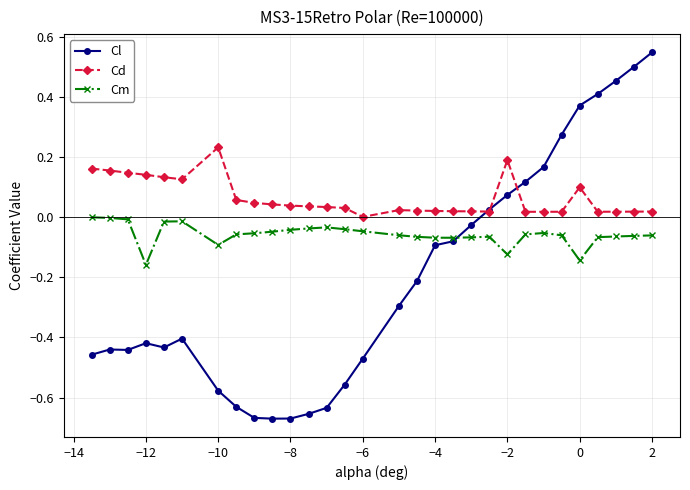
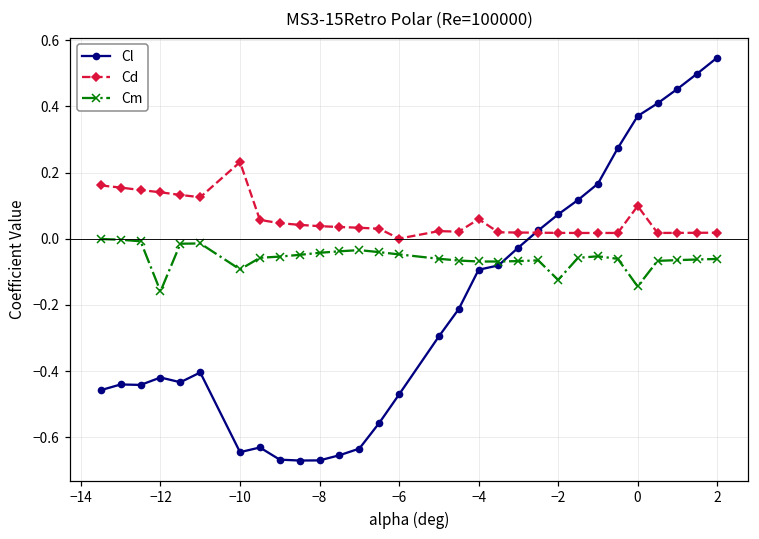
  {
    "Cl": {
      "−12": -0.42,
-     "−10": -0.58,
+     "−10": -0.65,
      "−8": -0.67,
      "−6": -0.47,
      "−4": -0.09,
      "−2": 0.07,
      "0": 0.37,
      "2": 0.55
    },
    "Cd": {
      "−12": 0.14,
      "−10": 0.23,
      "−8": 0.04,
      "−6": 0.00,
-     "−4": 0.02,
-     "−2": 0.19,
+     "−4": 0.06,
+     "−2": 0.02,
      "0": 0.10,
      "2": 0.02
    },
    "Cm": {
      "−12": -0.16,
      "−10": -0.09,
      "−8": -0.04,
      "−6": -0.05,
      "−4": -0.07,
      "−2": -0.12,
      "0": -0.14,
      "2": -0.06
    }
  }
